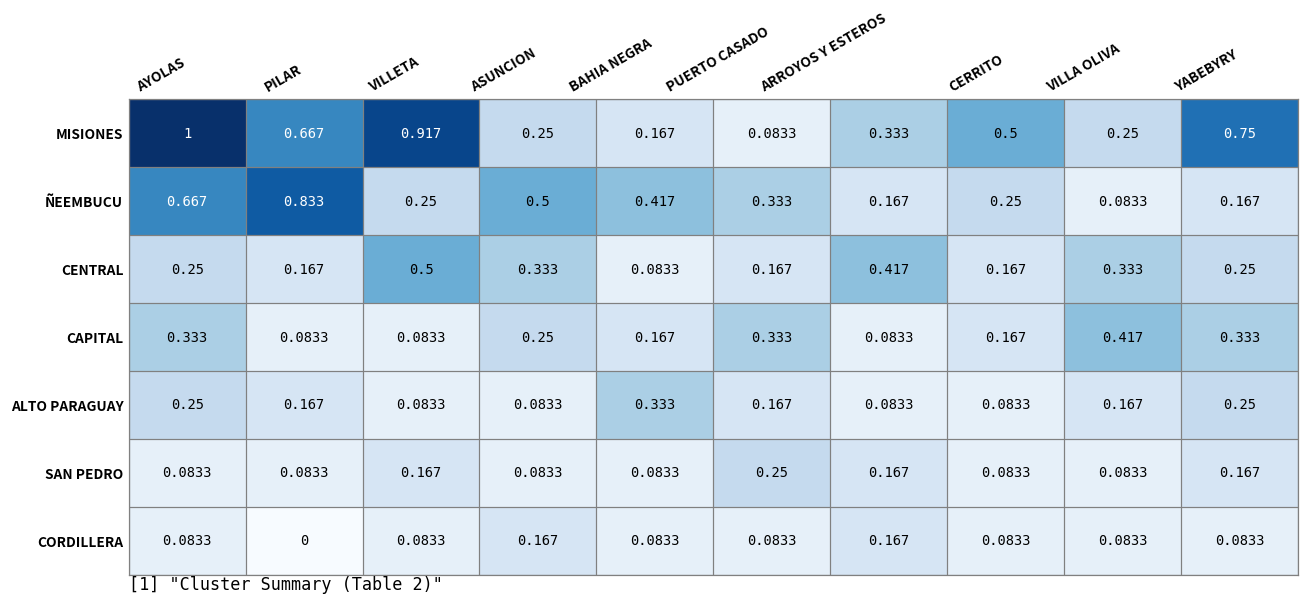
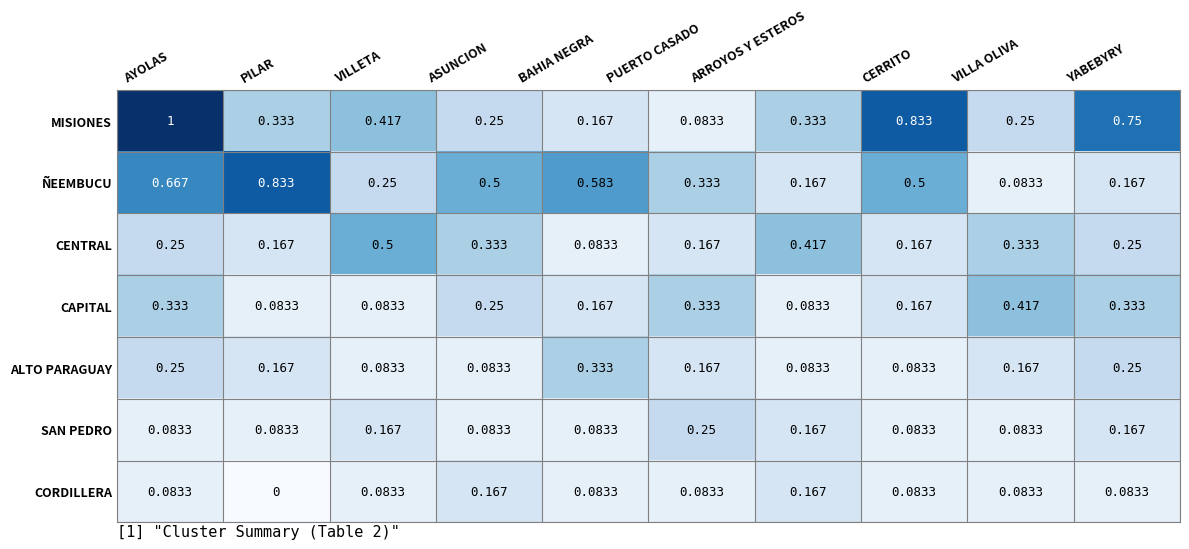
  {
    "MISIONES": {
      "AYOLAS": 1,
-     "PILAR": 0.667,
-     "VILLETA": 0.917,
+     "PILAR": 0.333,
+     "VILLETA": 0.417,
      "ASUNCION": 0.25,
      "BAHIA NEGRA": 0.167,
      "PUERTO CASADO": 0.0833,
      "ARROYOS Y ESTEROS": 0.333,
-     "CERRITO": 0.5,
+     "CERRITO": 0.833,
      "VILLA OLIVA": 0.25,
      "YABEBYRY": 0.75
    },
    "ÑEEMBUCU": {
      "AYOLAS": 0.667,
      "PILAR": 0.833,
      "VILLETA": 0.25,
      "ASUNCION": 0.5,
-     "BAHIA NEGRA": 0.417,
+     "BAHIA NEGRA": 0.583,
      "PUERTO CASADO": 0.333,
      "ARROYOS Y ESTEROS": 0.167,
-     "CERRITO": 0.25,
+     "CERRITO": 0.5,
      "VILLA OLIVA": 0.0833,
      "YABEBYRY": 0.167
    },
    "CENTRAL": {
      "AYOLAS": 0.25,
      "PILAR": 0.167,
      "VILLETA": 0.5,
      "ASUNCION": 0.333,
      "BAHIA NEGRA": 0.0833,
      "PUERTO CASADO": 0.167,
      "ARROYOS Y ESTEROS": 0.417,
      "CERRITO": 0.167,
      "VILLA OLIVA": 0.333,
      "YABEBYRY": 0.25
    },
    "CAPITAL": {
      "AYOLAS": 0.333,
      "PILAR": 0.0833,
      "VILLETA": 0.0833,
      "ASUNCION": 0.25,
      "BAHIA NEGRA": 0.167,
      "PUERTO CASADO": 0.333,
      "ARROYOS Y ESTEROS": 0.0833,
      "CERRITO": 0.167,
      "VILLA OLIVA": 0.417,
      "YABEBYRY": 0.333
    },
    "ALTO PARAGUAY": {
      "AYOLAS": 0.25,
      "PILAR": 0.167,
      "VILLETA": 0.0833,
      "ASUNCION": 0.0833,
      "BAHIA NEGRA": 0.333,
      "PUERTO CASADO": 0.167,
      "ARROYOS Y ESTEROS": 0.0833,
      "CERRITO": 0.0833,
      "VILLA OLIVA": 0.167,
      "YABEBYRY": 0.25
    },
    "SAN PEDRO": {
      "AYOLAS": 0.0833,
      "PILAR": 0.0833,
      "VILLETA": 0.167,
      "ASUNCION": 0.0833,
      "BAHIA NEGRA": 0.0833,
      "PUERTO CASADO": 0.25,
      "ARROYOS Y ESTEROS": 0.167,
      "CERRITO": 0.0833,
      "VILLA OLIVA": 0.0833,
      "YABEBYRY": 0.167
    },
    "CORDILLERA": {
      "AYOLAS": 0.0833,
      "PILAR": 0,
      "VILLETA": 0.0833,
      "ASUNCION": 0.167,
      "BAHIA NEGRA": 0.0833,
      "PUERTO CASADO": 0.0833,
      "ARROYOS Y ESTEROS": 0.167,
      "CERRITO": 0.0833,
      "VILLA OLIVA": 0.0833,
      "YABEBYRY": 0.0833
    }
  }
